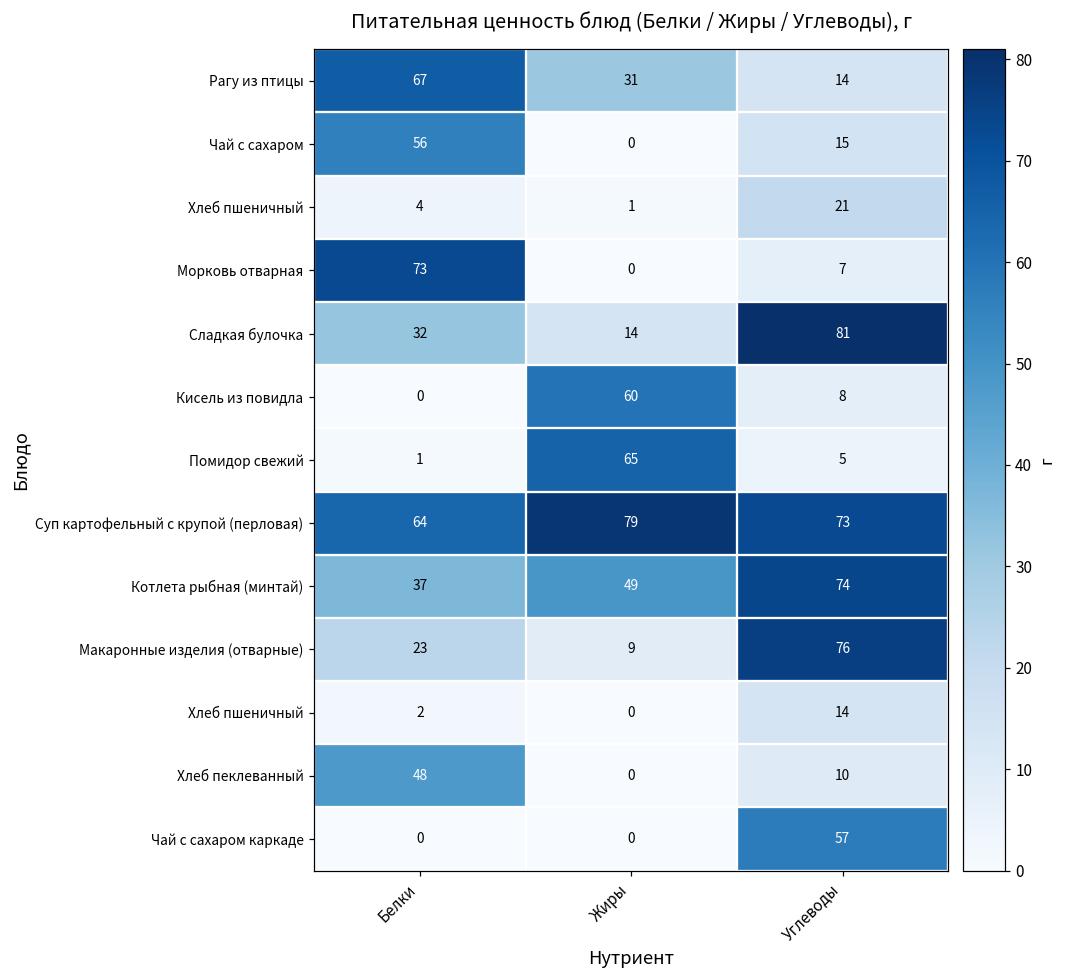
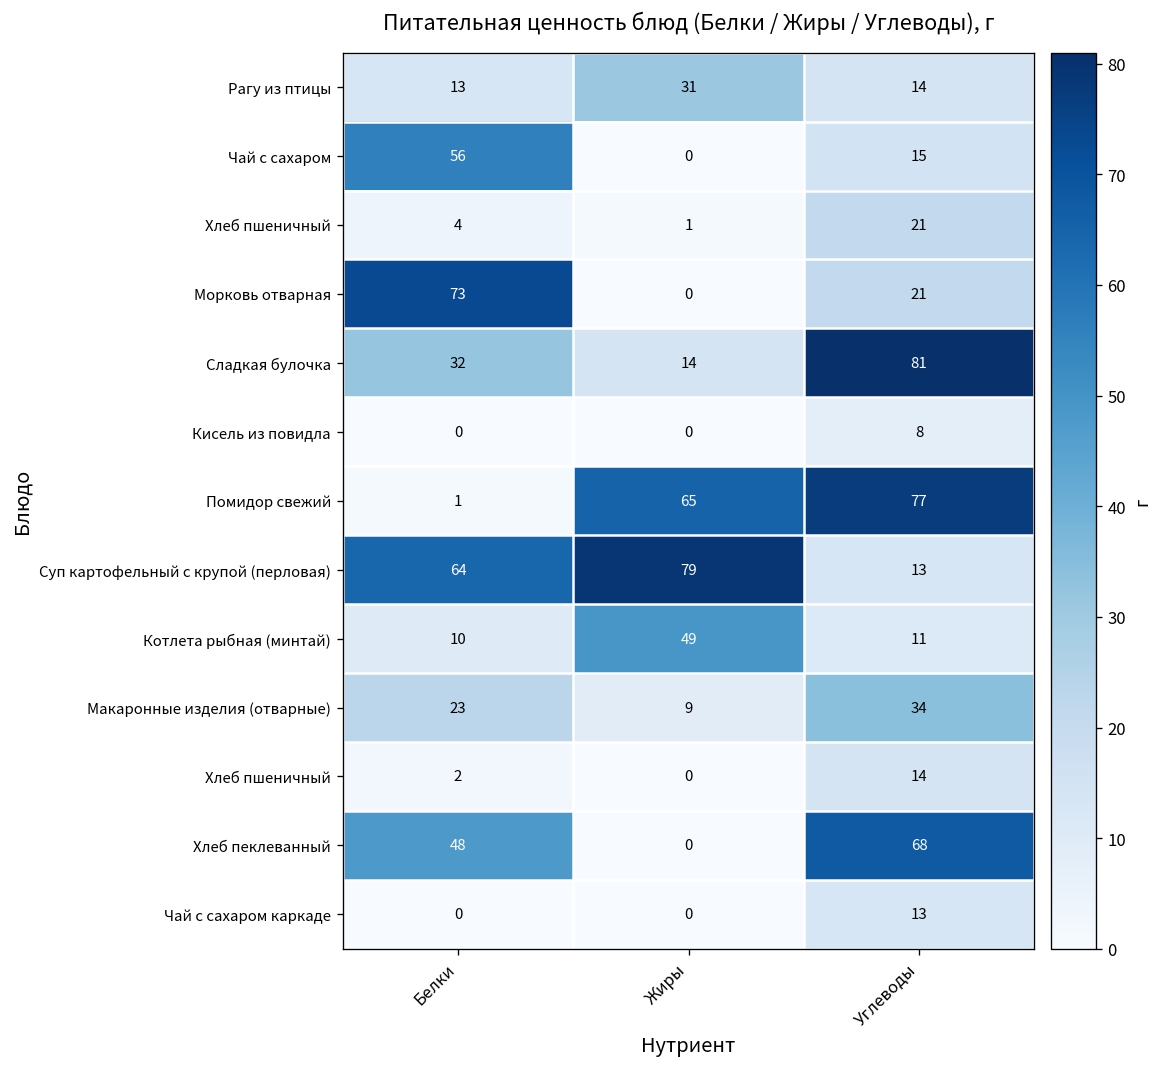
  {
    "Рагу из птицы": {
-     "Белки": 67,
+     "Белки": 13,
      "Жиры": 31,
      "Углеводы": 14
    },
    "Чай с сахаром": {
      "Белки": 56,
      "Жиры": 0,
      "Углеводы": 15
    },
    "Морковь отварная": {
      "Белки": 73,
      "Жиры": 0,
-     "Углеводы": 7
+     "Углеводы": 21
    },
    "Сладкая булочка": {
      "Белки": 32,
      "Жиры": 14,
      "Углеводы": 81
    },
    "Кисель из повидла": {
      "Белки": 0,
-     "Жиры": 60,
+     "Жиры": 0,
      "Углеводы": 8
    },
    "Помидор свежий": {
      "Белки": 1,
      "Жиры": 65,
-     "Углеводы": 5
+     "Углеводы": 77
    },
    "Суп картофельный с крупой (перловая)": {
      "Белки": 64,
      "Жиры": 79,
-     "Углеводы": 73
+     "Углеводы": 13
    },
    "Котлета рыбная (минтай)": {
-     "Белки": 37,
+     "Белки": 10,
      "Жиры": 49,
-     "Углеводы": 74
+     "Углеводы": 11
    },
    "Макаронные изделия (отварные)": {
      "Белки": 23,
      "Жиры": 9,
-     "Углеводы": 76
+     "Углеводы": 34
    },
    "Хлеб пеклеванный": {
      "Белки": 48,
      "Жиры": 0,
-     "Углеводы": 10
+     "Углеводы": 68
    },
    "Чай с сахаром каркаде": {
      "Белки": 0,
      "Жиры": 0,
-     "Углеводы": 57
+     "Углеводы": 13
    }
  }
